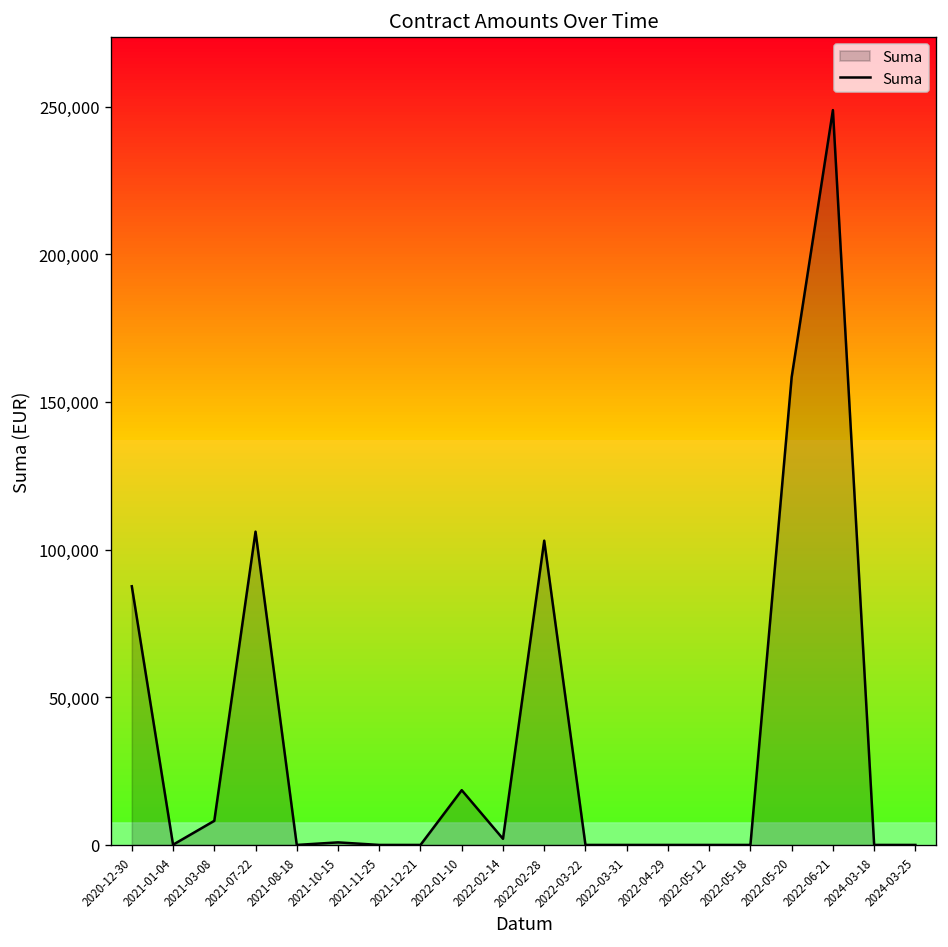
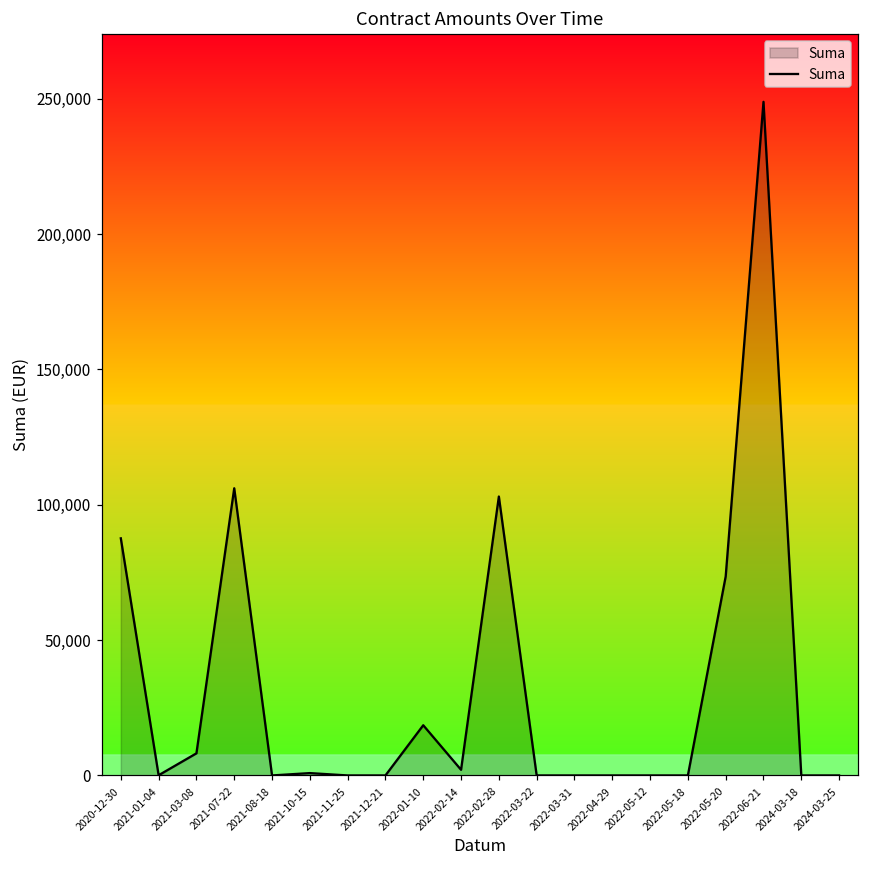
  {
    "2020-12-30": "88,000",
    "2021-03-08": "8,000",
    "2021-07-22": "106,000",
    "2022-01-10": "19,000",
    "2022-02-28": "103,000",
-   "2022-05-20": "158,000",
+   "2022-05-20": "73,000",
    "2022-06-21": "249,000"
  }
